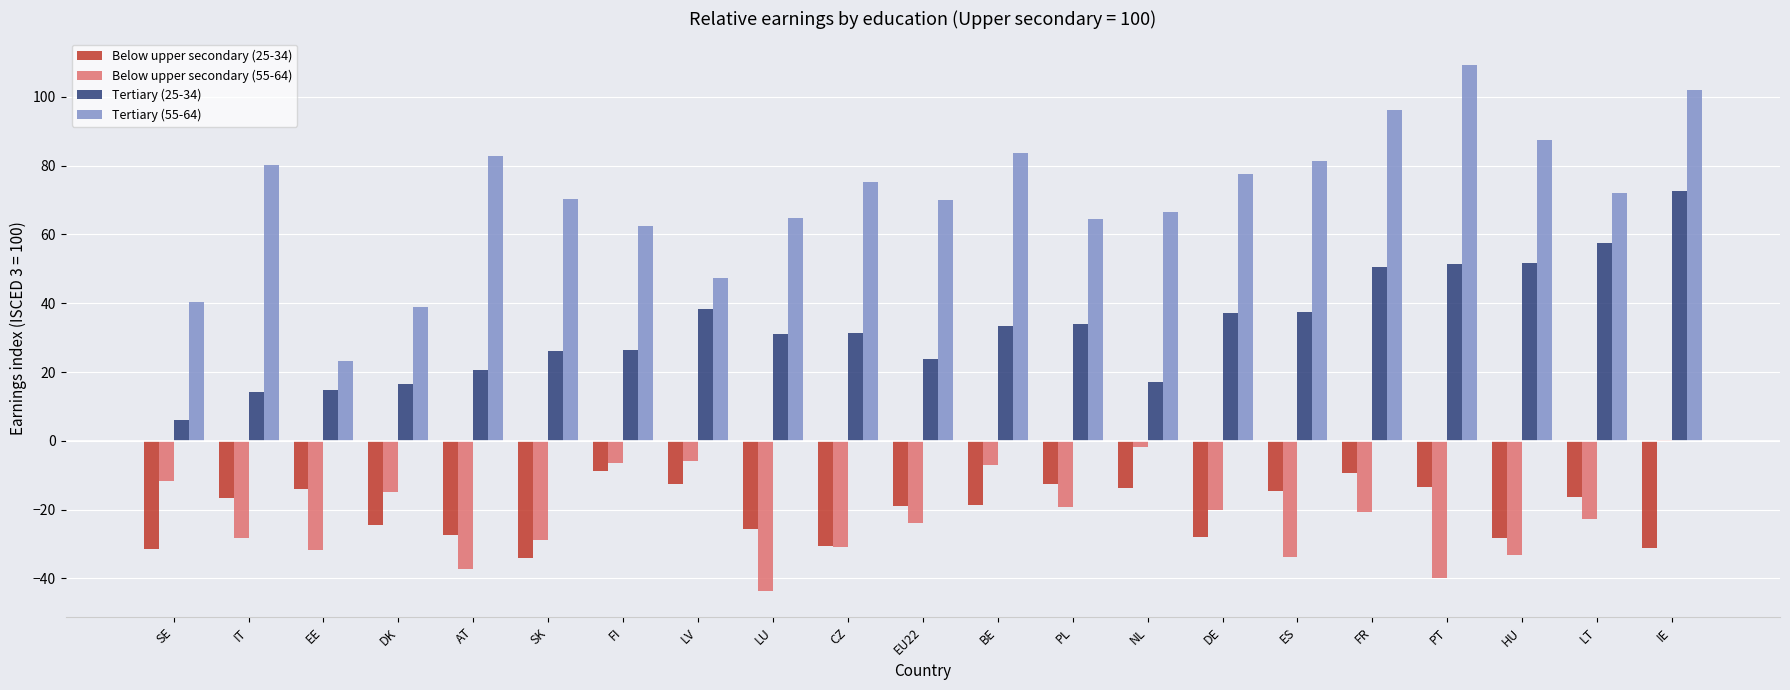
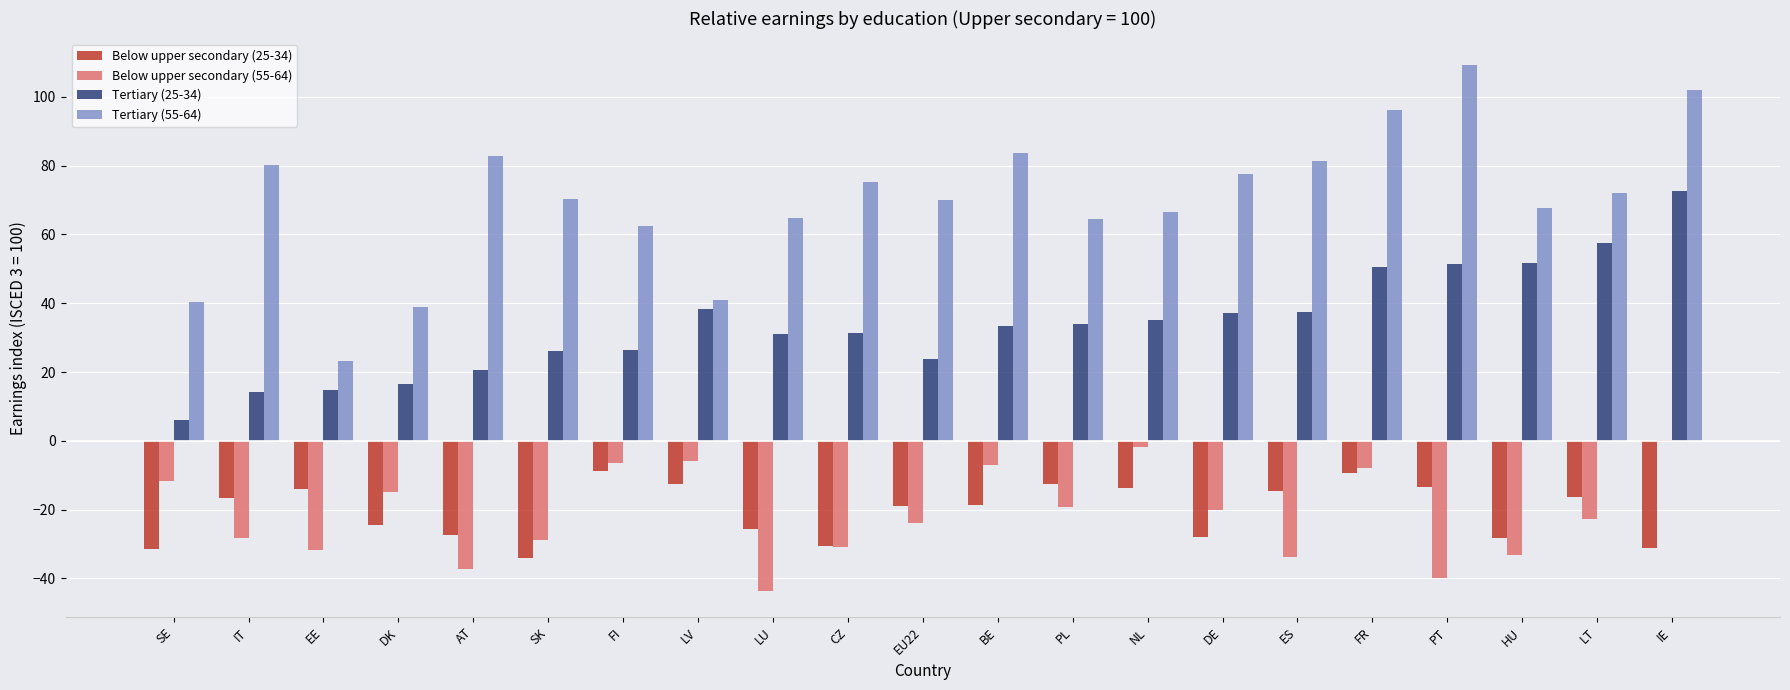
  {
    "Below upper secondary (25-34)": {
      "SE": -32,
      "IT": -17,
      "EE": -14,
      "DK": -25,
      "AT": -27,
      "SK": -34,
      "FI": -9,
      "LV": -13,
      "LU": -26,
      "CZ": -30,
      "EU22": -19,
      "BE": -19,
      "PL": -12,
      "NL": -14,
      "DE": -28,
      "ES": -15,
      "FR": -9,
      "PT": -13,
      "HU": -28,
      "LT": -16,
      "IE": -31
    },
    "Below upper secondary (55-64)": {
      "SE": -12,
      "IT": -28,
      "EE": -32,
      "DK": -15,
      "AT": -37,
      "SK": -29,
      "FI": -6,
      "LV": -6,
      "LU": -44,
      "CZ": -31,
      "EU22": -24,
      "BE": -7,
      "PL": -19,
      "NL": -2,
      "DE": -20,
      "ES": -34,
-     "FR": -21,
+     "FR": -8,
      "PT": -40,
      "HU": -33,
      "LT": -23
    },
    "Tertiary (25-34)": {
      "SE": 6,
      "IT": 14,
      "EE": 15,
      "DK": 16,
      "AT": 21,
      "SK": 26,
      "FI": 26,
      "LV": 38,
      "LU": 31,
      "CZ": 31,
      "EU22": 24,
      "BE": 33,
      "PL": 34,
-     "NL": 17,
+     "NL": 35,
      "DE": 37,
      "ES": 37,
      "FR": 50,
      "PT": 51,
      "HU": 52,
      "LT": 58,
      "IE": 73
    },
    "Tertiary (55-64)": {
      "SE": 40,
      "IT": 80,
      "EE": 23,
      "DK": 39,
      "AT": 83,
      "SK": 70,
      "FI": 63,
-     "LV": 47,
+     "LV": 41,
      "LU": 65,
      "CZ": 75,
      "EU22": 70,
      "BE": 84,
      "PL": 65,
      "NL": 67,
      "DE": 77,
      "ES": 81,
      "FR": 96,
      "PT": 109,
-     "HU": 87,
+     "HU": 68,
      "LT": 72,
      "IE": 102
    }
  }
